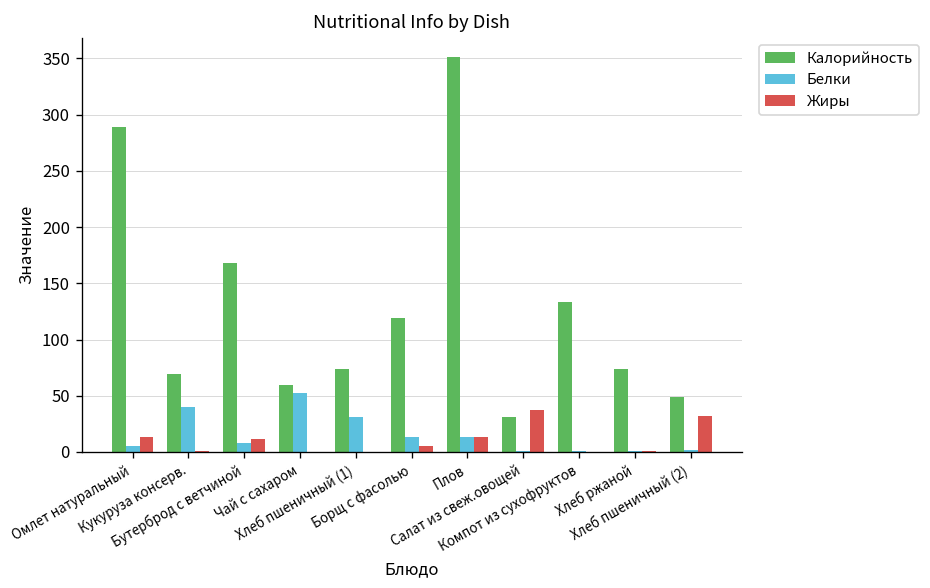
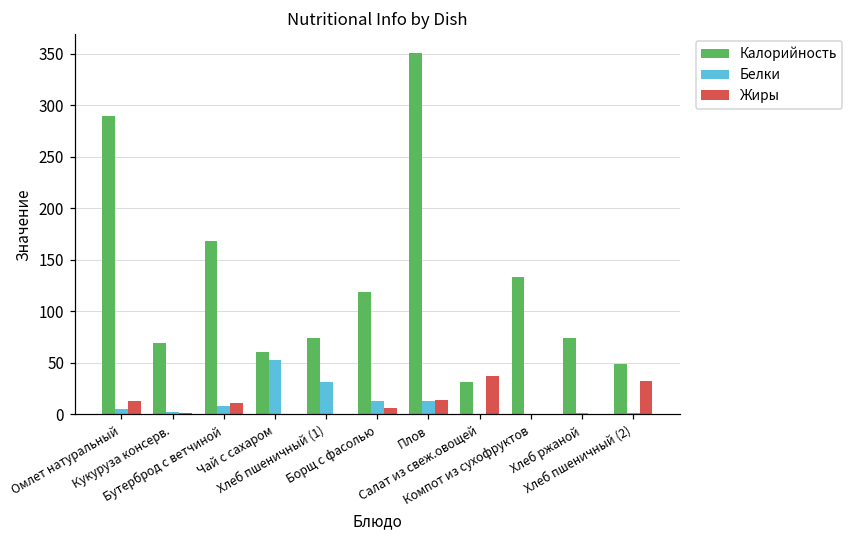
  {
    "Калорийность": {
      "Омлет натуральный": 290,
      "Кукуруза консерв.": 70,
      "Бутерброд с ветчиной": 170,
      "Чай с сахаром": 60,
      "Хлеб пшеничный (1)": 70,
      "Борщ с фасолью": 120,
      "Плов": 350,
      "Салат из свеж.овощей": 30,
      "Компот из сухофруктов": 130,
      "Хлеб ржаной": 70,
      "Хлеб пшеничный (2)": 50
    },
    "Белки": {
      "Омлет натуральный": 10,
-     "Кукуруза консерв.": 40,
+     "Кукуруза консерв.": 0,
      "Бутерброд с ветчиной": 10,
      "Чай с сахаром": 50,
      "Хлеб пшеничный (1)": 30,
      "Борщ с фасолью": 10,
      "Плов": 10
    },
    "Жиры": {
      "Омлет натуральный": 10,
      "Бутерброд с ветчиной": 10,
      "Борщ с фасолью": 10,
      "Плов": 10,
      "Салат из свеж.овощей": 40,
      "Хлеб пшеничный (2)": 30
    }
  }
